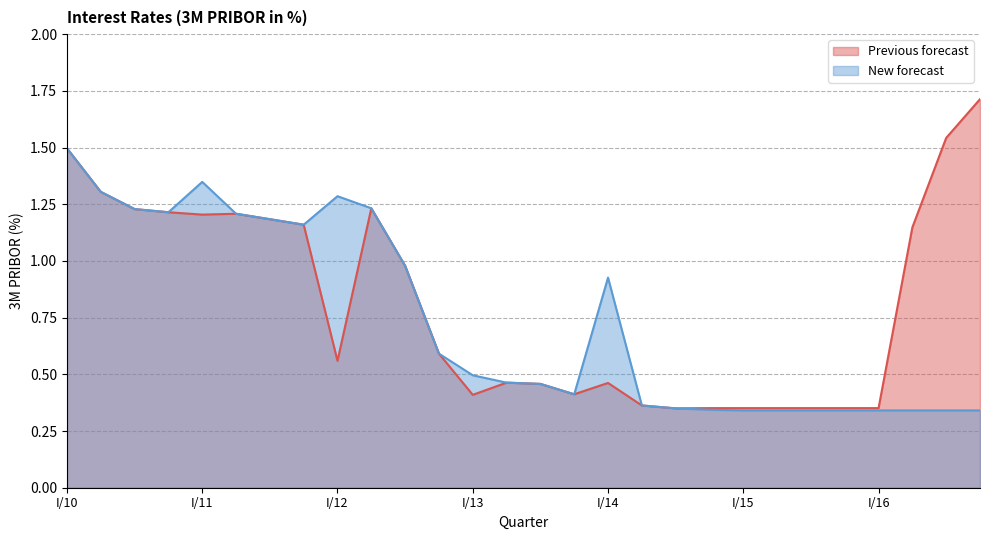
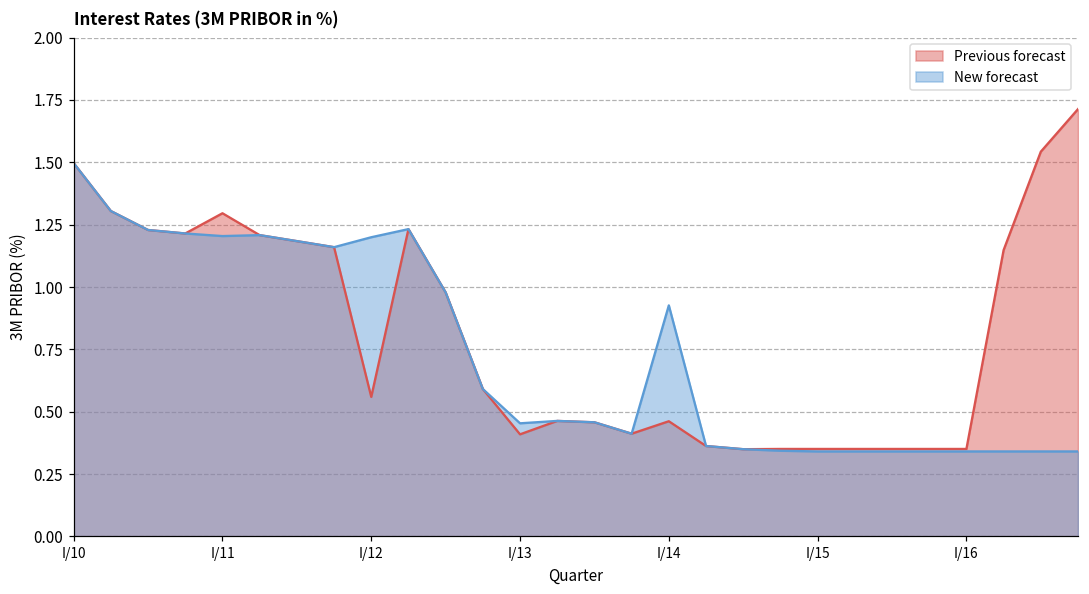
  {
    "Previous forecast": {
-     "I/11": 1.20,
+     "I/11": 1.30,
      "I/12": 0.56,
      "I/13": 0.41,
      "I/14": 0.46
    },
    "New forecast": {
-     "I/11": 1.35,
-     "I/12": 1.29,
-     "I/13": 0.50,
+     "I/11": 1.20,
+     "I/12": 1.20,
+     "I/13": 0.45,
      "I/14": 0.93
    }
  }
